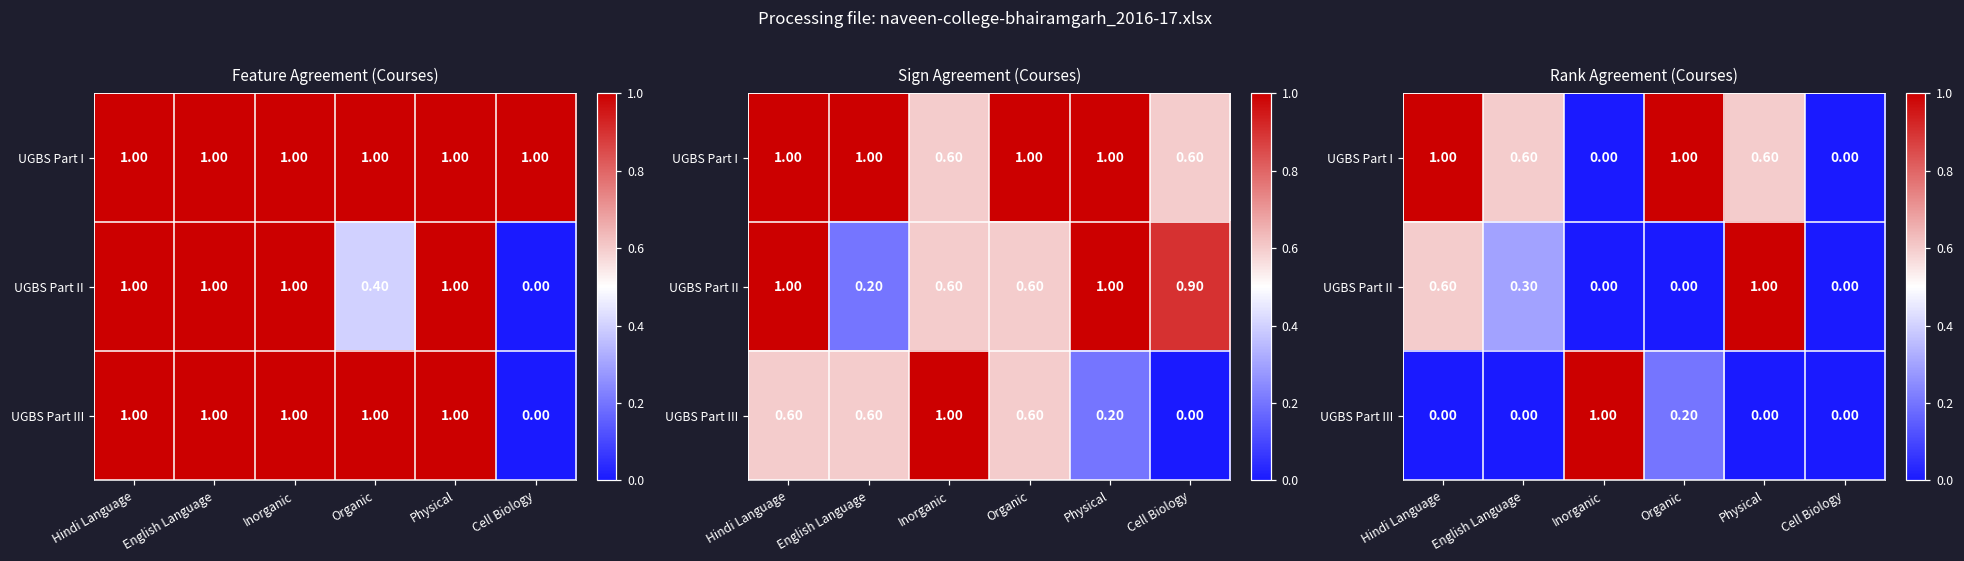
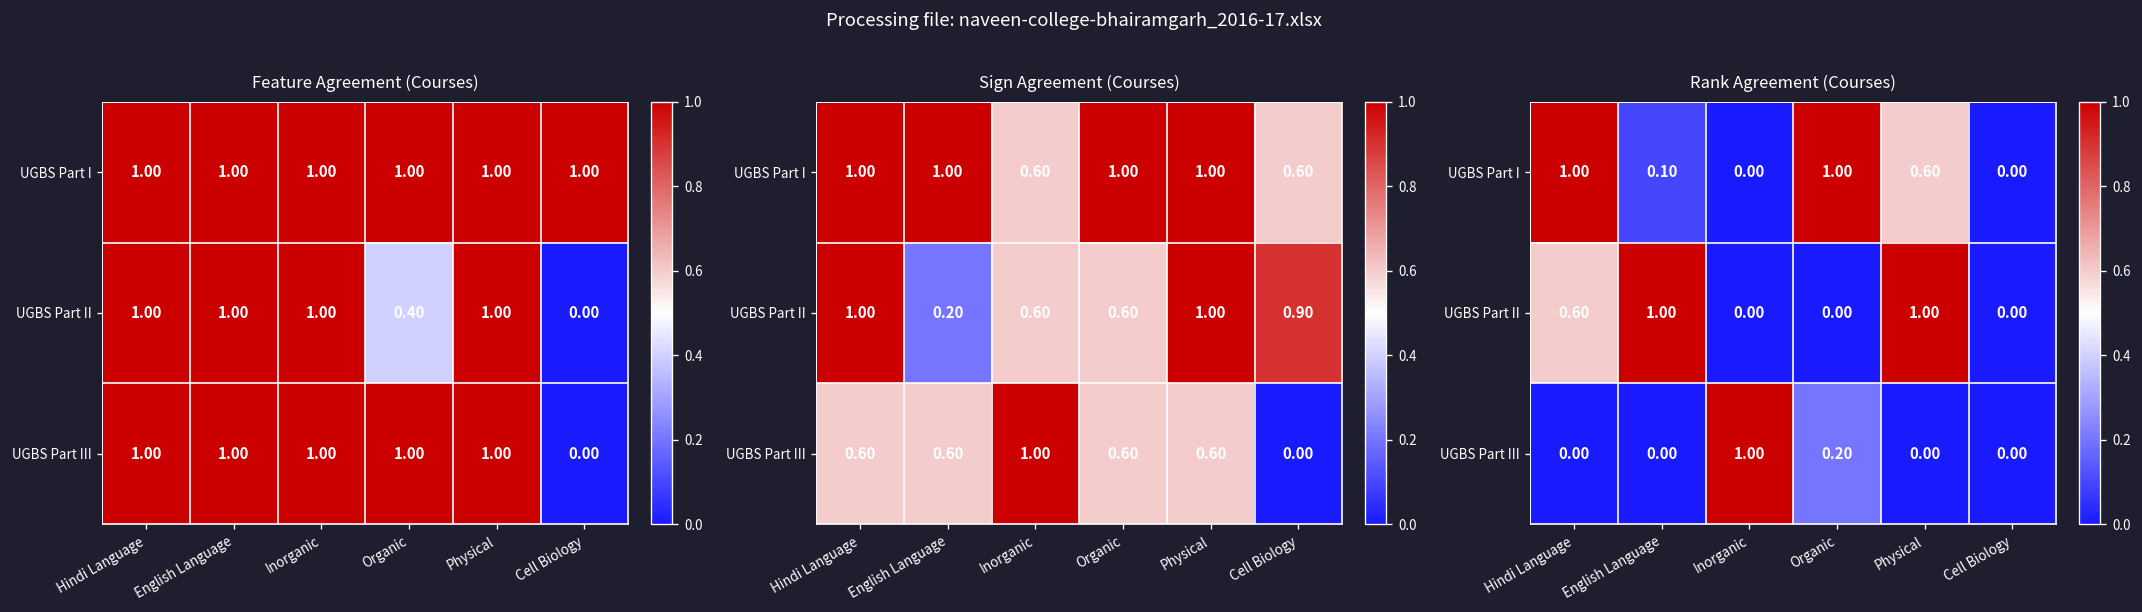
  {
    "Feature Agreement (Courses)": {
      "UGBS Part I": {
        "Hindi Language": 1.00,
        "English Language": 1.00,
        "Inorganic": 1.00,
        "Organic": 1.00,
        "Physical": 1.00,
        "Cell Biology": 1.00
      },
      "UGBS Part II": {
        "Hindi Language": 1.00,
        "English Language": 1.00,
        "Inorganic": 1.00,
        "Physical": 1.00,
        "Cell Biology": 0.00
      },
      "UGBS Part III": {
        "Hindi Language": 1.00,
        "English Language": 1.00,
        "Inorganic": 1.00,
        "Organic": 1.00,
        "Physical": 1.00,
        "Cell Biology": 0.00
      }
    },
    "Sign Agreement (Courses)": {
      "UGBS Part I": {
        "Hindi Language": 1.00,
        "English Language": 1.00,
        "Inorganic": 0.60,
        "Organic": 1.00,
        "Physical": 1.00,
        "Cell Biology": 0.60
      },
      "UGBS Part II": {
        "Hindi Language": 1.00,
        "English Language": 0.20,
        "Inorganic": 0.60,
        "Organic": 0.60,
        "Physical": 1.00,
        "Cell Biology": 0.90
      },
      "UGBS Part III": {
        "Hindi Language": 0.60,
        "English Language": 0.60,
        "Inorganic": 1.00,
        "Organic": 0.60,
-       "Physical": 0.20,
+       "Physical": 0.60,
        "Cell Biology": 0.00
      }
    },
    "Rank Agreement (Courses)": {
      "UGBS Part I": {
        "Hindi Language": 1.00,
-       "English Language": 0.60,
+       "English Language": 0.10,
        "Inorganic": 0.00,
        "Organic": 1.00,
        "Physical": 0.60,
        "Cell Biology": 0.00
      },
      "UGBS Part II": {
        "Hindi Language": 0.60,
-       "English Language": 0.30,
+       "English Language": 1.00,
        "Inorganic": 0.00,
        "Organic": 0.00,
        "Physical": 1.00,
        "Cell Biology": 0.00
      },
      "UGBS Part III": {
        "Hindi Language": 0.00,
        "English Language": 0.00,
        "Inorganic": 1.00,
        "Organic": 0.20,
        "Physical": 0.00,
        "Cell Biology": 0.00
      }
    }
  }
